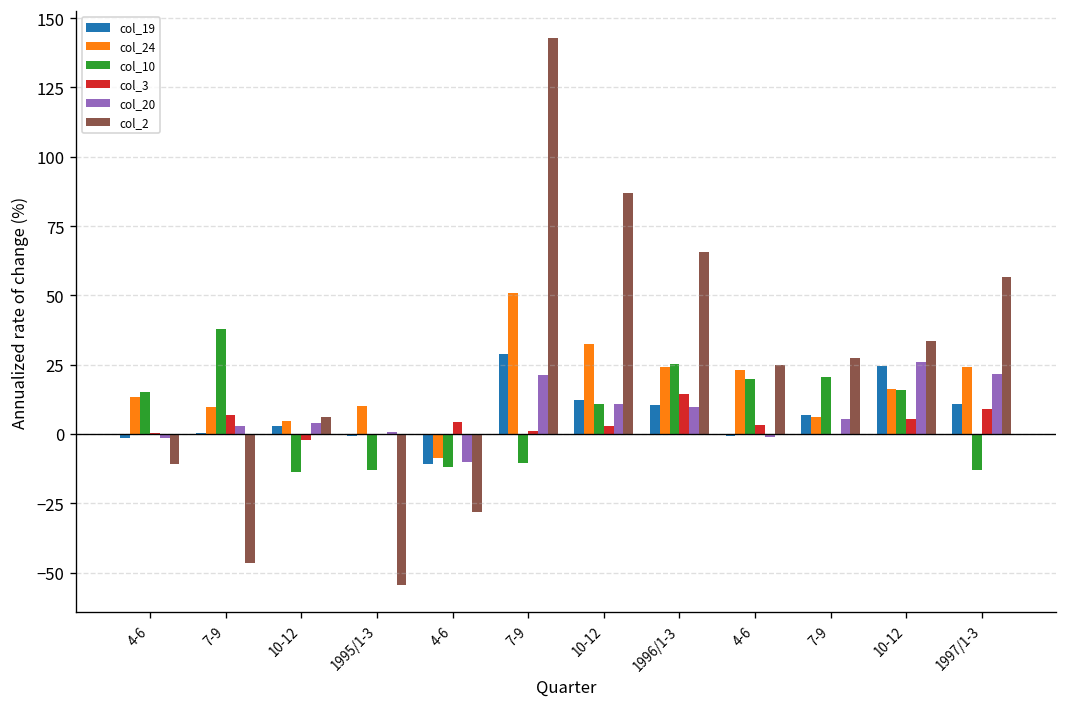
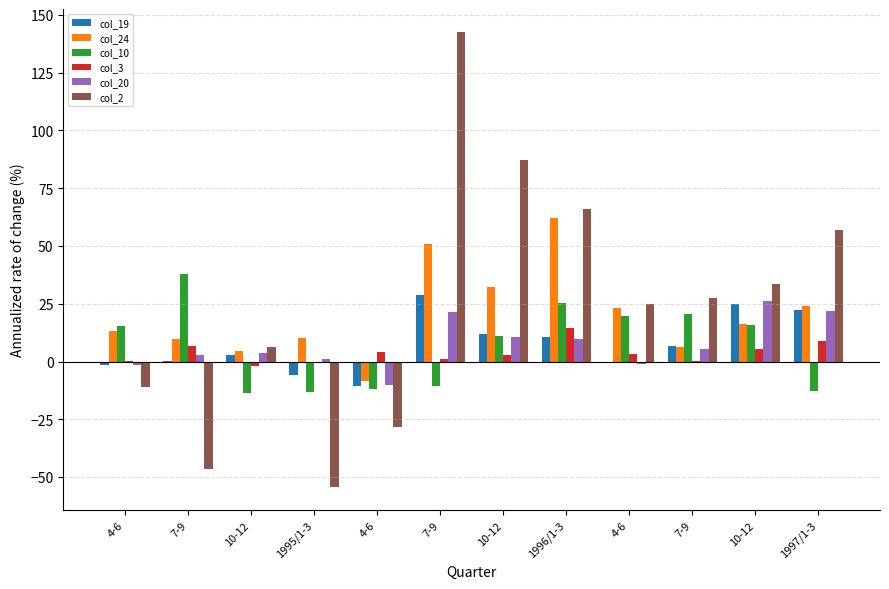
  {
    "col_19": {
-     "1995/1-3": -1,
+     "1995/1-3": -6,
      "1996/1-3": 11,
-     "1997/1-3": 11
+     "1997/1-3": 22
    },
    "col_24": {
      "1995/1-3": 10,
-     "1996/1-3": 24,
+     "1996/1-3": 62,
      "1997/1-3": 24
    },
    "col_10": {
      "1995/1-3": -13,
      "1996/1-3": 25,
      "1997/1-3": -13
    },
    "col_3": {
      "1996/1-3": 14,
      "1997/1-3": 9
    },
    "col_20": {
      "1996/1-3": 10,
      "1997/1-3": 22
    },
    "col_2": {
      "1995/1-3": -55,
      "1996/1-3": 66,
      "1997/1-3": 57
    }
  }
